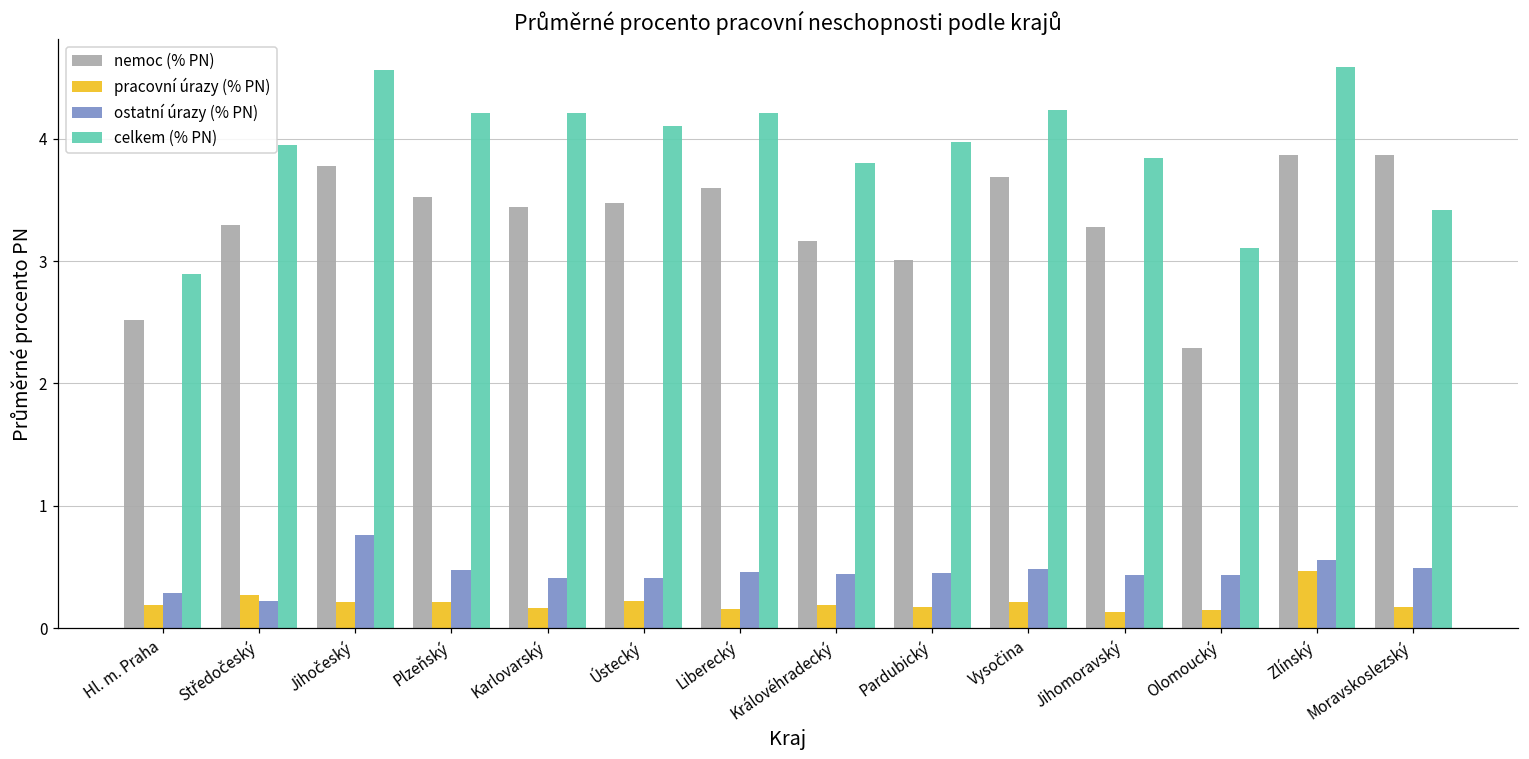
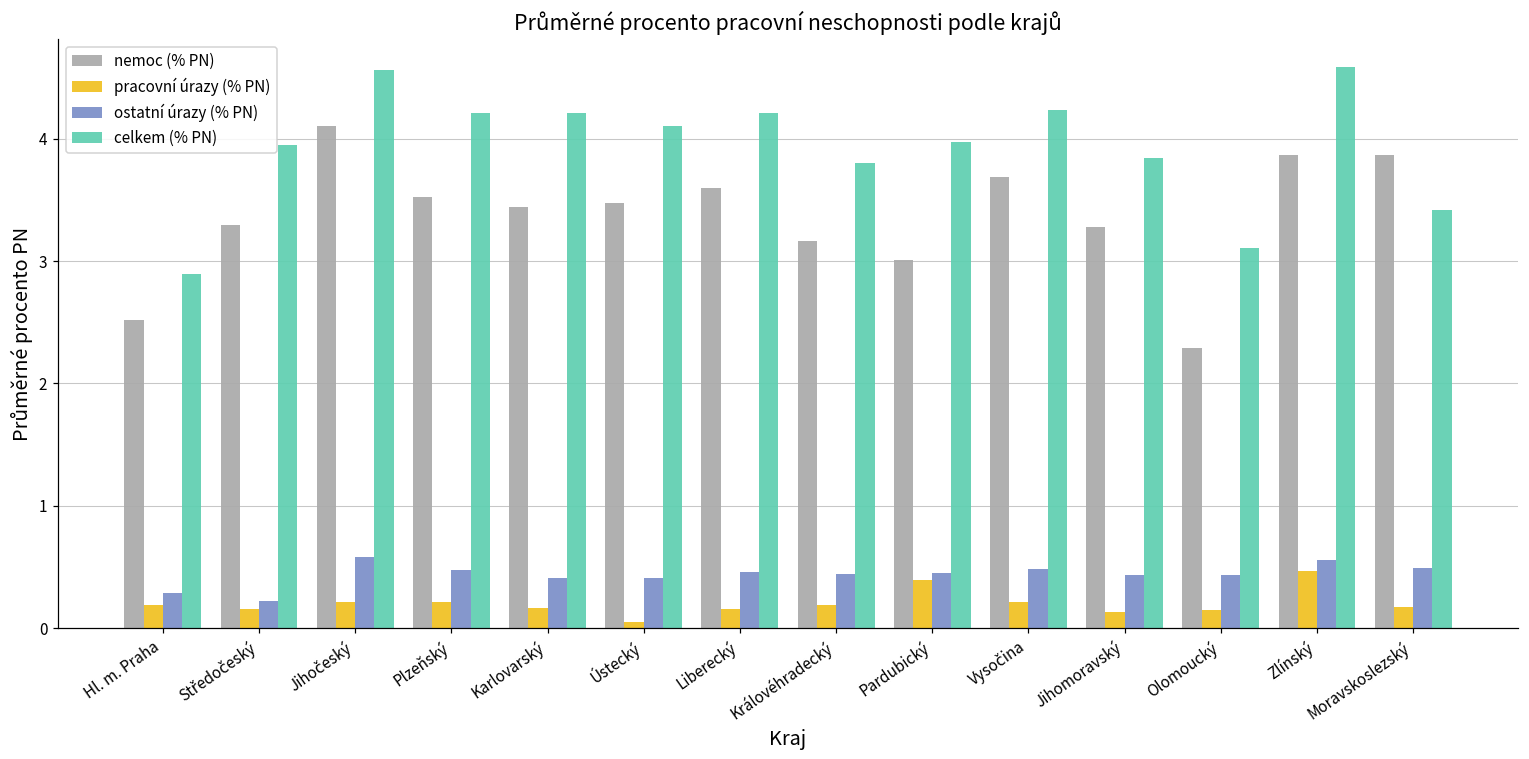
  {
    "nemoc (% PN)": {
      "Hl. m. Praha": 2.52,
      "Středočeský": 3.30,
-     "Jihočeský": 3.77,
+     "Jihočeský": 4.10,
      "Plzeňský": 3.52,
      "Karlovarský": 3.44,
      "Ústecký": 3.48,
      "Liberecký": 3.60,
      "Královéhradecký": 3.17,
      "Pardubický": 3.01,
      "Vysočina": 3.69,
      "Jihomoravský": 3.28,
      "Olomoucký": 2.29,
      "Zlínský": 3.87,
      "Moravskoslezský": 3.87
    },
    "pracovní úrazy (% PN)": {
      "Hl. m. Praha": 0.19,
-     "Středočeský": 0.27,
+     "Středočeský": 0.15,
      "Jihočeský": 0.21,
      "Plzeňský": 0.21,
      "Karlovarský": 0.16,
-     "Ústecký": 0.22,
+     "Ústecký": 0.05,
      "Liberecký": 0.16,
      "Královéhradecký": 0.19,
-     "Pardubický": 0.17,
+     "Pardubický": 0.39,
      "Vysočina": 0.21,
      "Jihomoravský": 0.13,
      "Olomoucký": 0.15,
      "Zlínský": 0.47,
      "Moravskoslezský": 0.17
    },
    "ostatní úrazy (% PN)": {
      "Hl. m. Praha": 0.29,
      "Středočeský": 0.22,
-     "Jihočeský": 0.76,
+     "Jihočeský": 0.58,
      "Plzeňský": 0.48,
      "Karlovarský": 0.41,
      "Ústecký": 0.41,
      "Liberecký": 0.46,
      "Královéhradecký": 0.44,
      "Pardubický": 0.45,
      "Vysočina": 0.49,
      "Jihomoravský": 0.44,
      "Olomoucký": 0.43,
      "Zlínský": 0.55,
      "Moravskoslezský": 0.49
    },
    "celkem (% PN)": {
      "Hl. m. Praha": 2.89,
      "Středočeský": 3.95,
      "Jihočeský": 4.57,
      "Plzeňský": 4.21,
      "Karlovarský": 4.21,
      "Ústecký": 4.10,
      "Liberecký": 4.21,
      "Královéhradecký": 3.80,
      "Pardubický": 3.97,
      "Vysočina": 4.23,
      "Jihomoravský": 3.84,
      "Olomoucký": 3.11,
      "Zlínský": 4.58,
      "Moravskoslezský": 3.42
    }
  }
